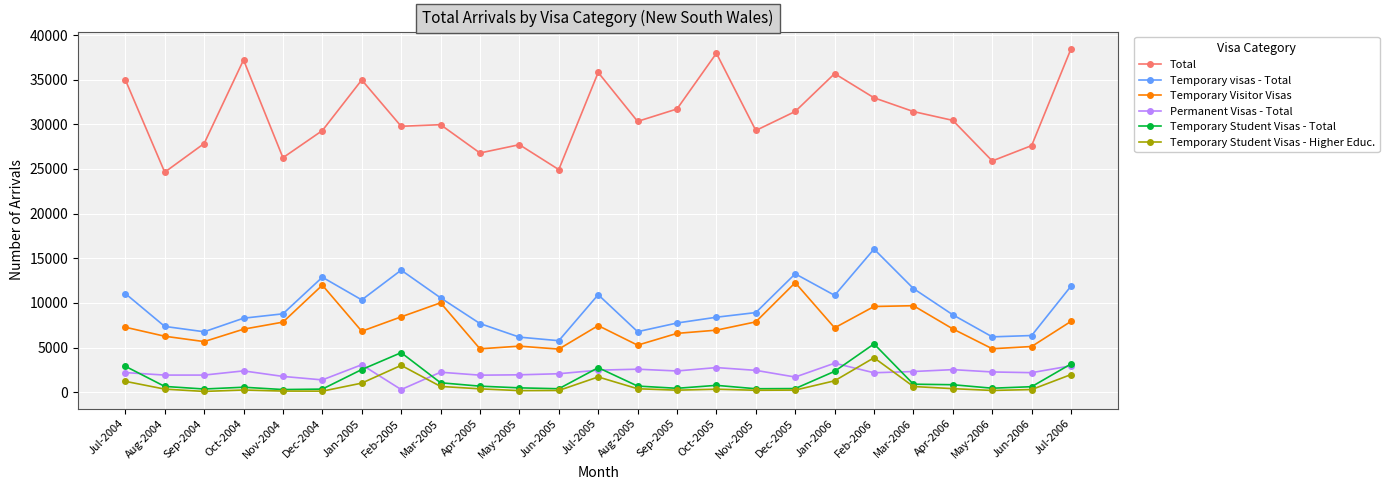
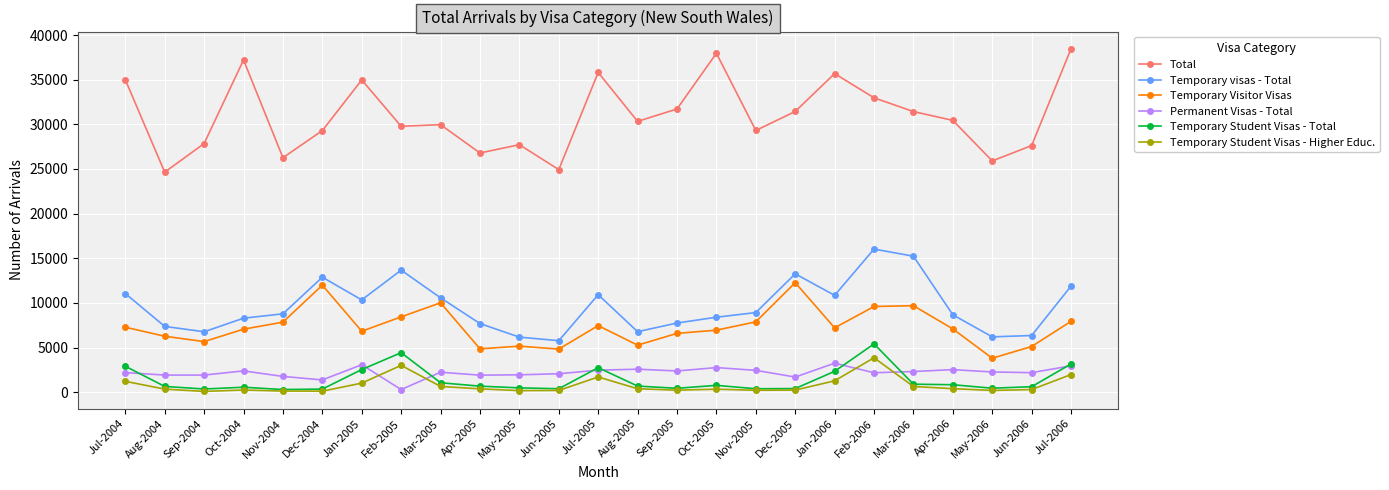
  {
    "Total": {
      "Jul-2004": 35000,
      "Aug-2004": 25000,
      "Sep-2004": 28000,
      "Oct-2004": 37000,
      "Nov-2004": 26000,
      "Dec-2004": 29000,
      "Jan-2005": 35000,
      "Feb-2005": 30000,
      "Mar-2005": 30000,
      "Apr-2005": 27000,
      "May-2005": 28000,
      "Jun-2005": 25000,
      "Jul-2005": 36000,
      "Aug-2005": 30000,
      "Sep-2005": 32000,
      "Oct-2005": 38000,
      "Nov-2005": 29000,
      "Dec-2005": 31000,
      "Jan-2006": 36000,
      "Feb-2006": 33000,
      "Mar-2006": 31000,
      "Apr-2006": 30000,
      "May-2006": 26000,
      "Jun-2006": 28000,
      "Jul-2006": 38000
    },
    "Temporary visas - Total": {
      "Jul-2004": 11000,
      "Aug-2004": 7000,
      "Sep-2004": 7000,
      "Oct-2004": 8000,
      "Nov-2004": 9000,
      "Dec-2004": 13000,
      "Jan-2005": 10000,
      "Feb-2005": 14000,
      "Mar-2005": 11000,
      "Apr-2005": 8000,
      "May-2005": 6000,
      "Jun-2005": 6000,
      "Jul-2005": 11000,
      "Aug-2005": 7000,
      "Sep-2005": 8000,
      "Oct-2005": 8000,
      "Nov-2005": 9000,
      "Dec-2005": 13000,
      "Jan-2006": 11000,
      "Feb-2006": 16000,
-     "Mar-2006": 12000,
+     "Mar-2006": 15000,
      "Apr-2006": 9000,
      "May-2006": 6000,
      "Jun-2006": 6000,
      "Jul-2006": 12000
    },
    "Temporary Visitor Visas": {
      "Jul-2004": 7000,
      "Aug-2004": 6000,
      "Sep-2004": 6000,
      "Oct-2004": 7000,
      "Nov-2004": 8000,
      "Dec-2004": 12000,
      "Jan-2005": 7000,
      "Feb-2005": 8000,
      "Mar-2005": 10000,
      "Apr-2005": 5000,
      "May-2005": 5000,
      "Jun-2005": 5000,
      "Jul-2005": 7000,
      "Aug-2005": 5000,
      "Sep-2005": 7000,
      "Oct-2005": 7000,
      "Nov-2005": 8000,
      "Dec-2005": 12000,
      "Jan-2006": 7000,
      "Feb-2006": 10000,
      "Mar-2006": 10000,
      "Apr-2006": 7000,
-     "May-2006": 5000,
+     "May-2006": 4000,
      "Jun-2006": 5000,
      "Jul-2006": 8000
    },
    "Permanent Visas - Total": {
      "Jul-2004": 2000,
      "Aug-2004": 2000,
      "Sep-2004": 2000,
      "Oct-2004": 2000,
      "Nov-2004": 2000,
      "Dec-2004": 1000,
      "Jan-2005": 3000,
      "Feb-2005": 0,
      "Mar-2005": 2000,
      "Apr-2005": 2000,
      "May-2005": 2000,
      "Jun-2005": 2000,
      "Aug-2005": 3000,
      "Sep-2005": 2000,
      "Oct-2005": 3000,
      "Nov-2005": 2000,
      "Dec-2005": 2000,
      "Jan-2006": 3000,
      "Feb-2006": 2000,
      "Mar-2006": 2000,
      "Apr-2006": 3000,
      "May-2006": 2000,
      "Jun-2006": 2000
    },
    "Temporary Student Visas - Total": {
      "Jul-2004": 3000,
      "Aug-2004": 1000,
      "Oct-2004": 1000,
      "Jan-2005": 3000,
      "Feb-2005": 4000,
      "Mar-2005": 1000,
      "Apr-2005": 1000,
      "May-2005": 0,
      "Aug-2005": 1000,
      "Oct-2005": 1000,
      "Jan-2006": 2000,
      "Feb-2006": 5000,
      "Apr-2006": 1000,
      "Jun-2006": 1000
    },
    "Temporary Student Visas - Higher Educ.": {
      "Jul-2004": 1000,
      "Aug-2004": 0,
      "Oct-2004": 0,
      "Jan-2005": 1000,
      "Feb-2005": 3000,
      "Mar-2005": 1000,
      "Apr-2005": 0,
      "May-2005": 0,
      "Jul-2005": 2000,
      "Aug-2005": 0,
      "Oct-2005": 0,
      "Jan-2006": 1000,
      "Feb-2006": 4000,
      "Apr-2006": 0,
      "Jun-2006": 0,
      "Jul-2006": 2000
    }
  }
